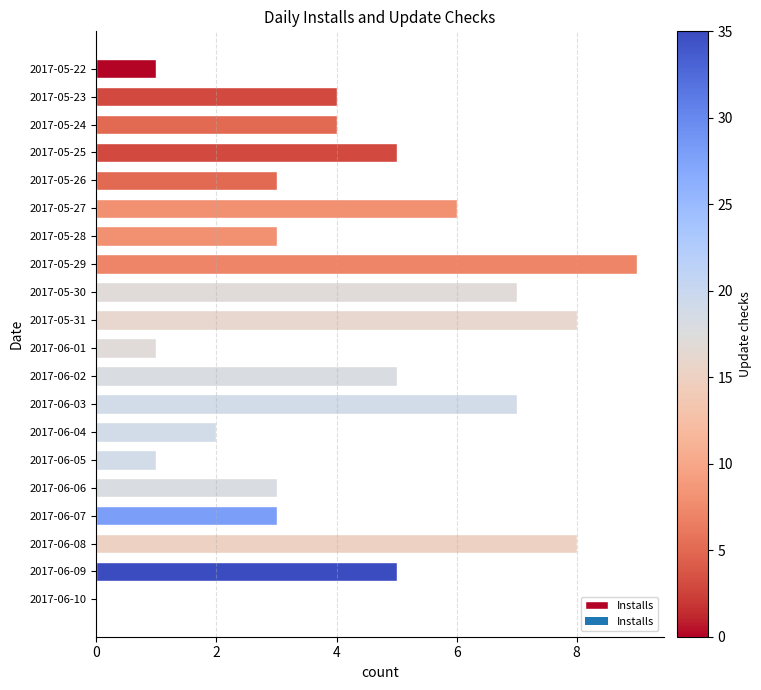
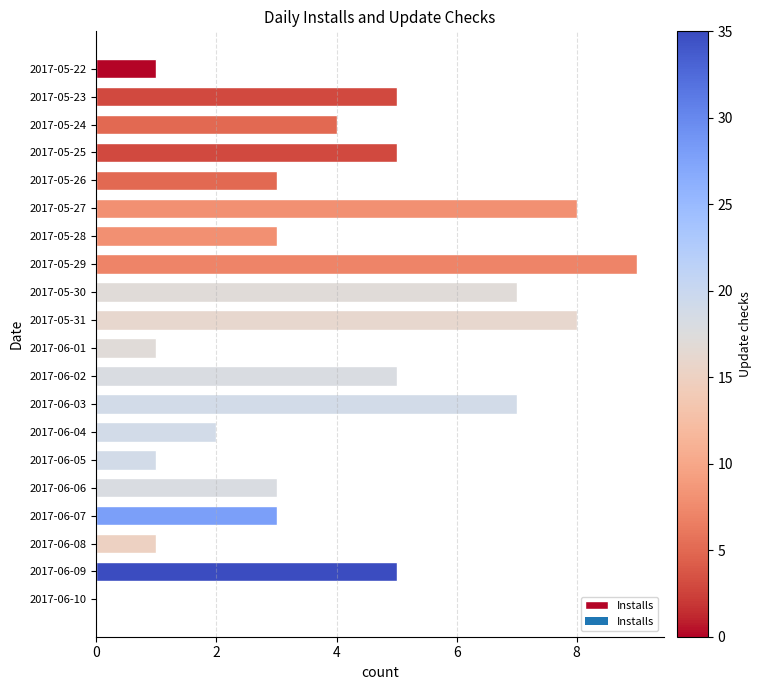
  {
    "2017-05-22": 1,
-   "2017-05-23": 4,
+   "2017-05-23": 5,
    "2017-05-24": 4,
    "2017-05-25": 5,
    "2017-05-26": 3,
-   "2017-05-27": 6,
+   "2017-05-27": 8,
    "2017-05-28": 3,
    "2017-05-29": 9,
    "2017-05-30": 7,
    "2017-05-31": 8,
    "2017-06-01": 1,
    "2017-06-02": 5,
    "2017-06-03": 7,
    "2017-06-04": 2,
    "2017-06-05": 1,
    "2017-06-06": 3,
    "2017-06-07": 3,
-   "2017-06-08": 8,
+   "2017-06-08": 1,
    "2017-06-09": 5,
    "2017-06-10": 0
  }
